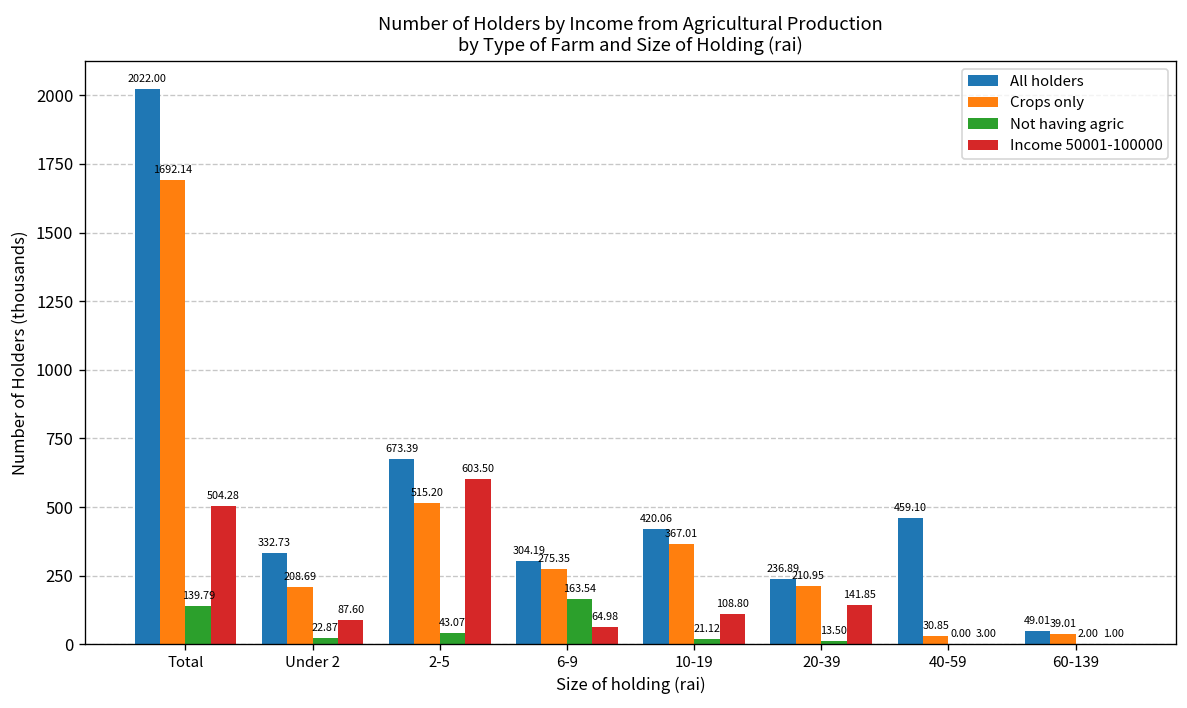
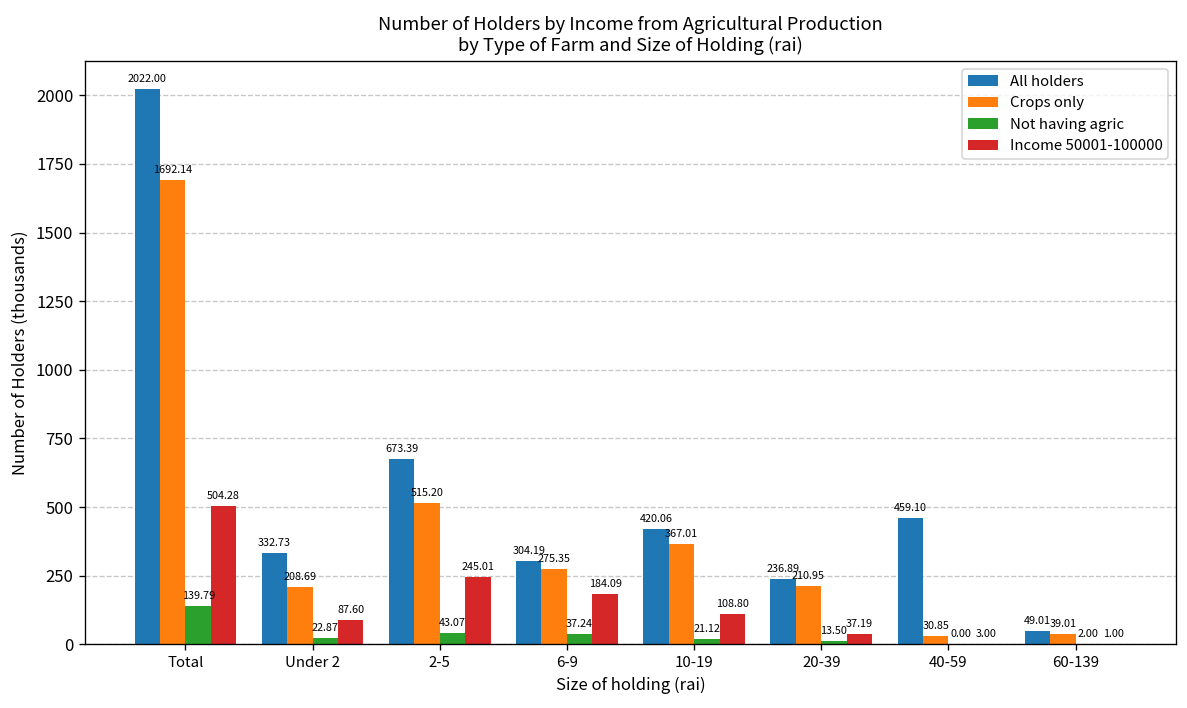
  {
    "All holders": {
      "Total": 2022.00,
      "Under 2": 332.73,
      "2-5": 673.39,
      "6-9": 304.19,
      "10-19": 420.06,
      "20-39": 236.89,
      "40-59": 459.10,
      "60-139": 49.01
    },
    "Crops only": {
      "Total": 1692.14,
      "Under 2": 208.69,
      "2-5": 515.20,
      "6-9": 275.35,
      "10-19": 367.01,
      "20-39": 210.95,
      "40-59": 30.85,
      "60-139": 39.01
    },
    "Not having agric": {
      "Total": 139.79,
      "Under 2": 22.87,
      "2-5": 43.07,
-     "6-9": 163.54,
+     "6-9": 37.24,
      "10-19": 21.12,
      "20-39": 13.50,
      "40-59": 0.00,
      "60-139": 2.00
    },
    "Income 50001-100000": {
      "Total": 504.28,
      "Under 2": 87.60,
-     "2-5": 603.50,
-     "6-9": 64.98,
+     "2-5": 245.01,
+     "6-9": 184.09,
      "10-19": 108.80,
-     "20-39": 141.85,
+     "20-39": 37.19,
      "40-59": 3.00,
      "60-139": 1.00
    }
  }
